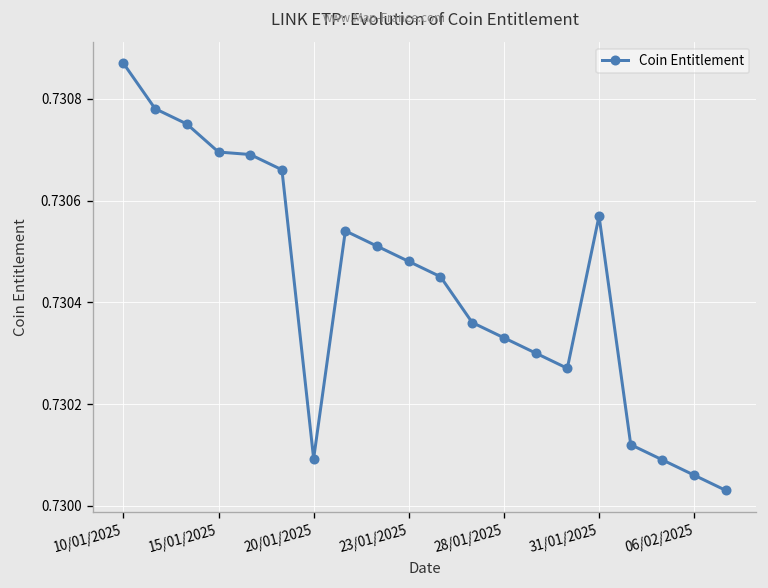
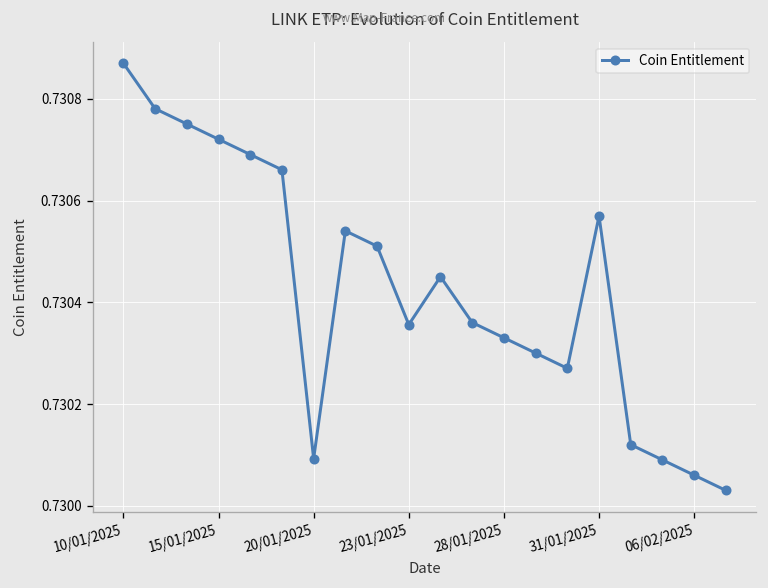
  {
    "10/01/2025": 0.73087,
-   "15/01/2025": 0.73070,
+   "15/01/2025": 0.73072,
    "20/01/2025": 0.73009,
-   "23/01/2025": 0.73048,
+   "23/01/2025": 0.73036,
    "28/01/2025": 0.73033,
    "31/01/2025": 0.73057,
    "06/02/2025": 0.73006
  }
